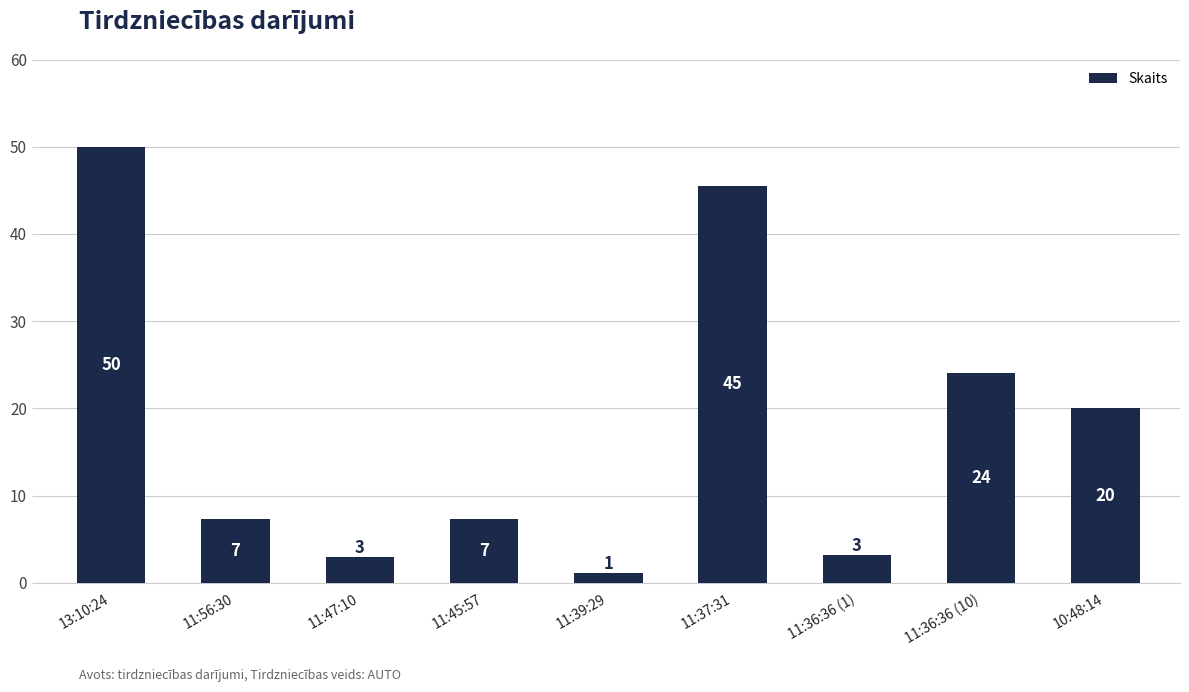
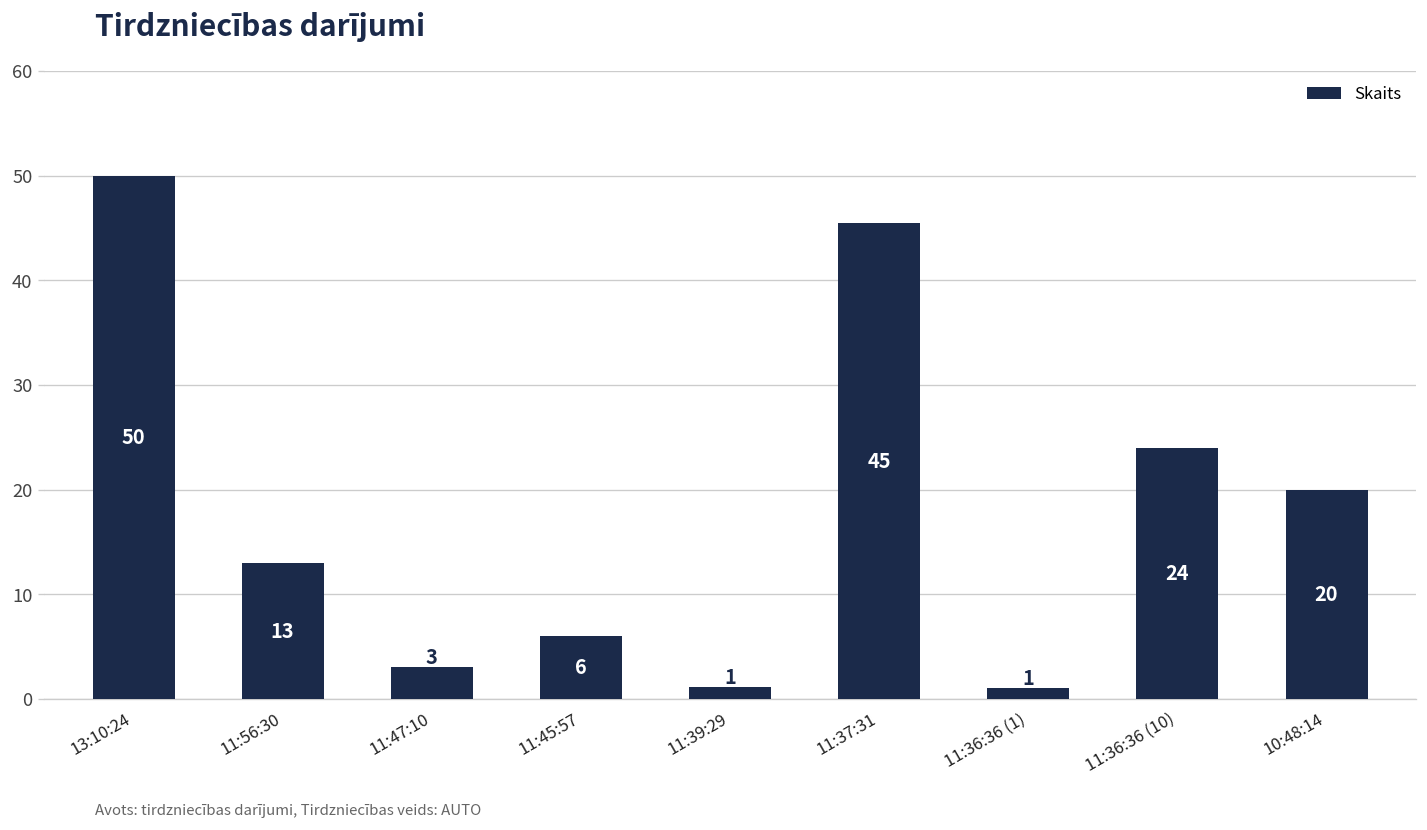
  {
    "13:10:24": 50,
-   "11:56:30": 7,
+   "11:56:30": 13,
    "11:47:10": 3,
-   "11:45:57": 7,
+   "11:45:57": 6,
    "11:39:29": 1,
    "11:37:31": 45,
-   "11:36:36 (1)": 3,
+   "11:36:36 (1)": 1,
    "11:36:36 (10)": 24,
    "10:48:14": 20
  }
